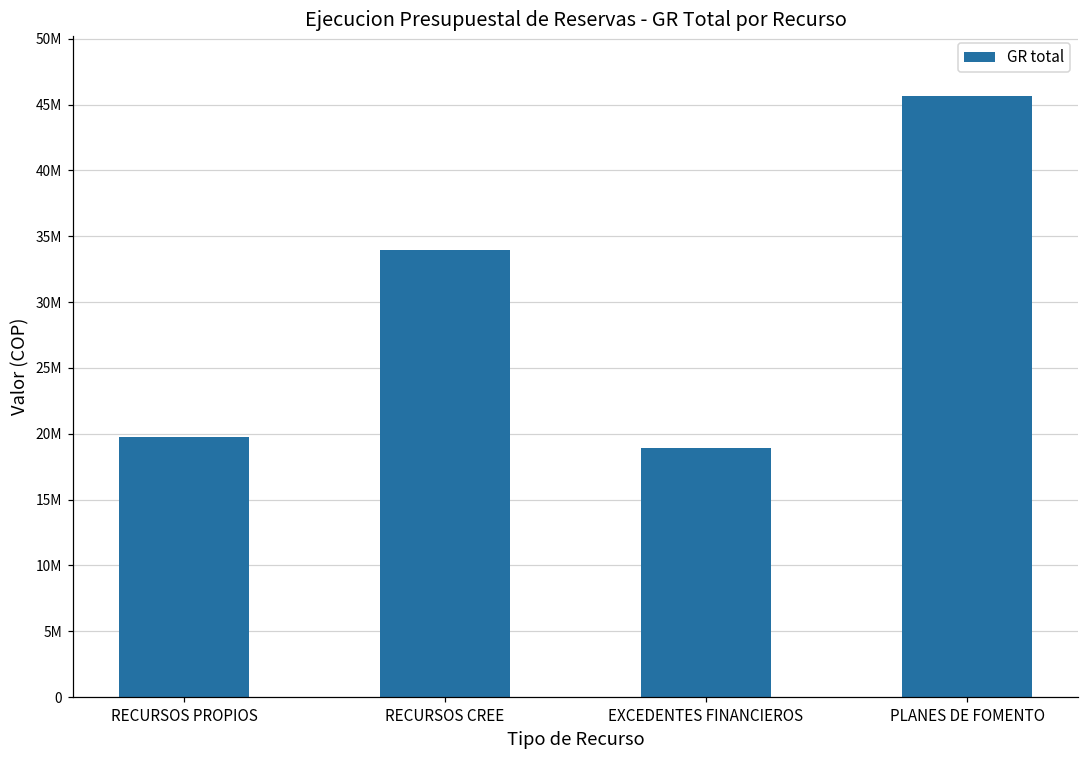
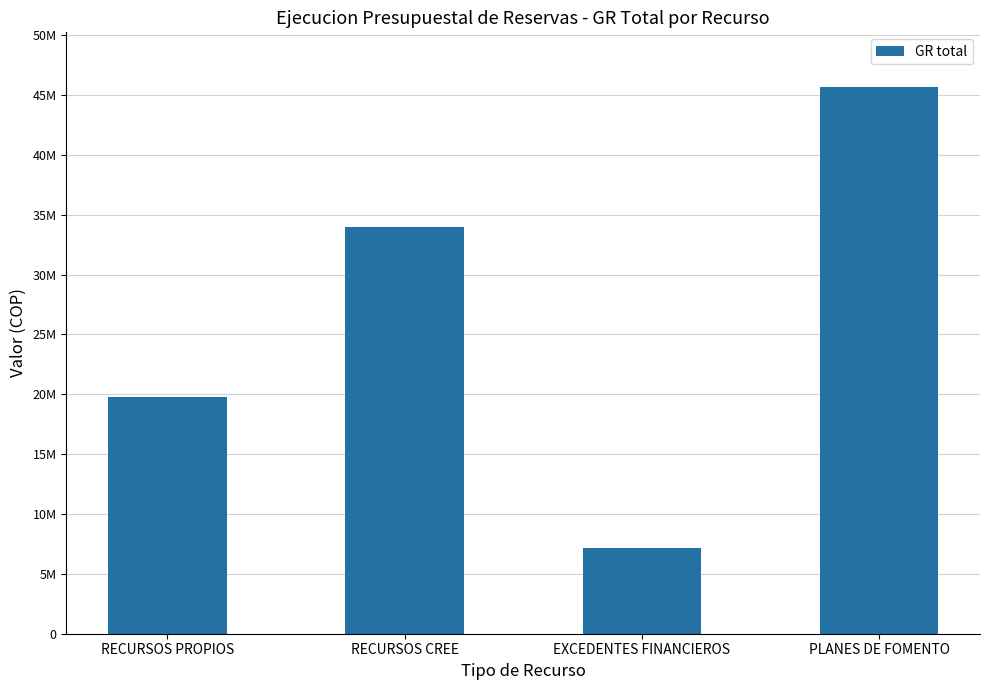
  {
    "RECURSOS PROPIOS": 19800000,
    "RECURSOS CREE": 34000000,
-   "EXCEDENTES FINANCIEROS": 18900000,
+   "EXCEDENTES FINANCIEROS": 7200000,
    "PLANES DE FOMENTO": 45700000
  }
